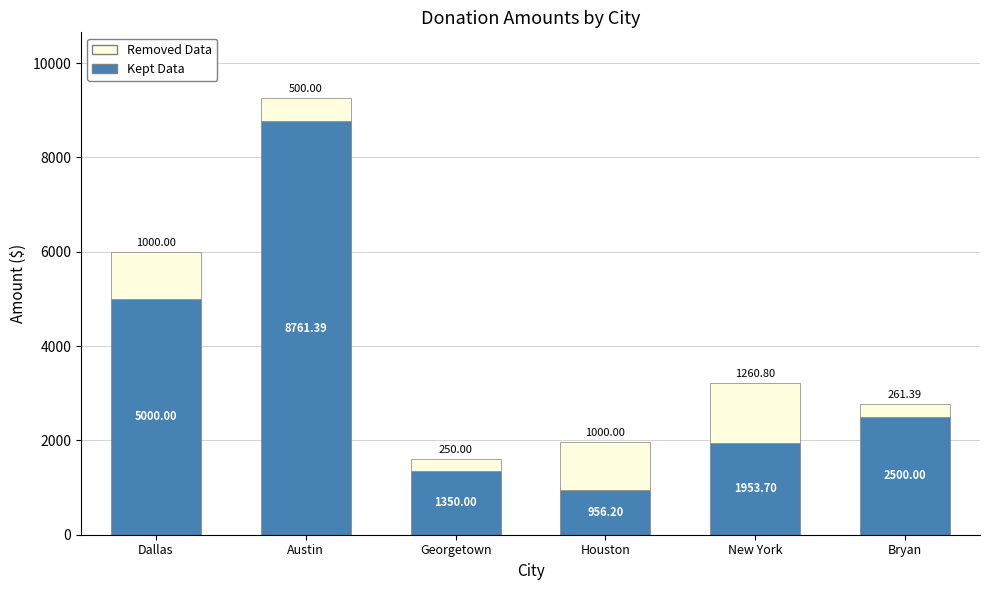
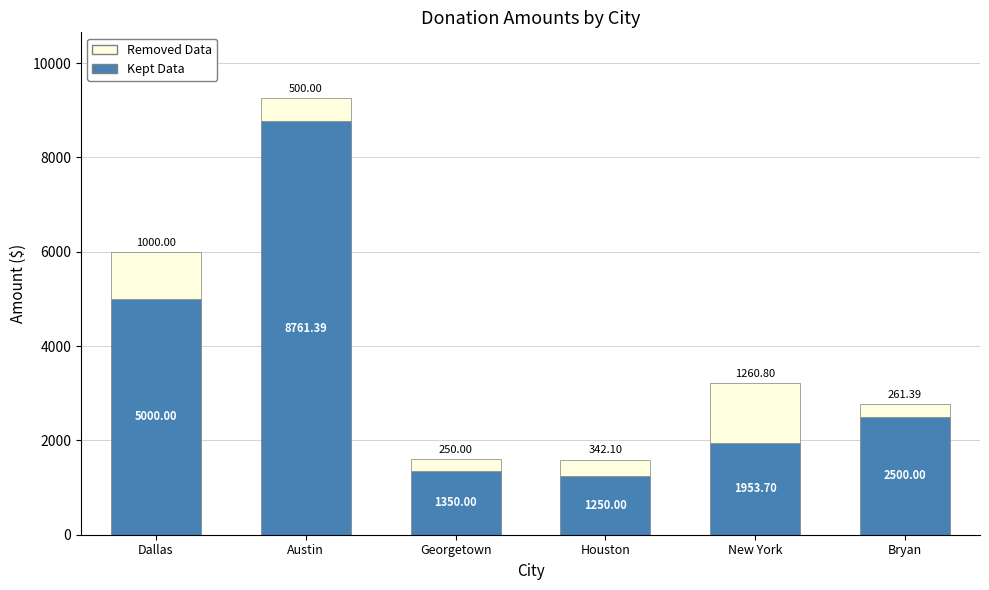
  {
    "Kept Data": {
      "Dallas": 5000.00,
      "Austin": 8761.39,
      "Georgetown": 1350.00,
-     "Houston": 956.20,
+     "Houston": 1250.00,
      "New York": 1953.70,
      "Bryan": 2500.00
    },
    "Removed Data": {
      "Dallas": 1000.00,
      "Austin": 500.00,
      "Georgetown": 250.00,
-     "Houston": 1000.00,
+     "Houston": 342.10,
      "New York": 1260.80,
      "Bryan": 261.39
    }
  }
